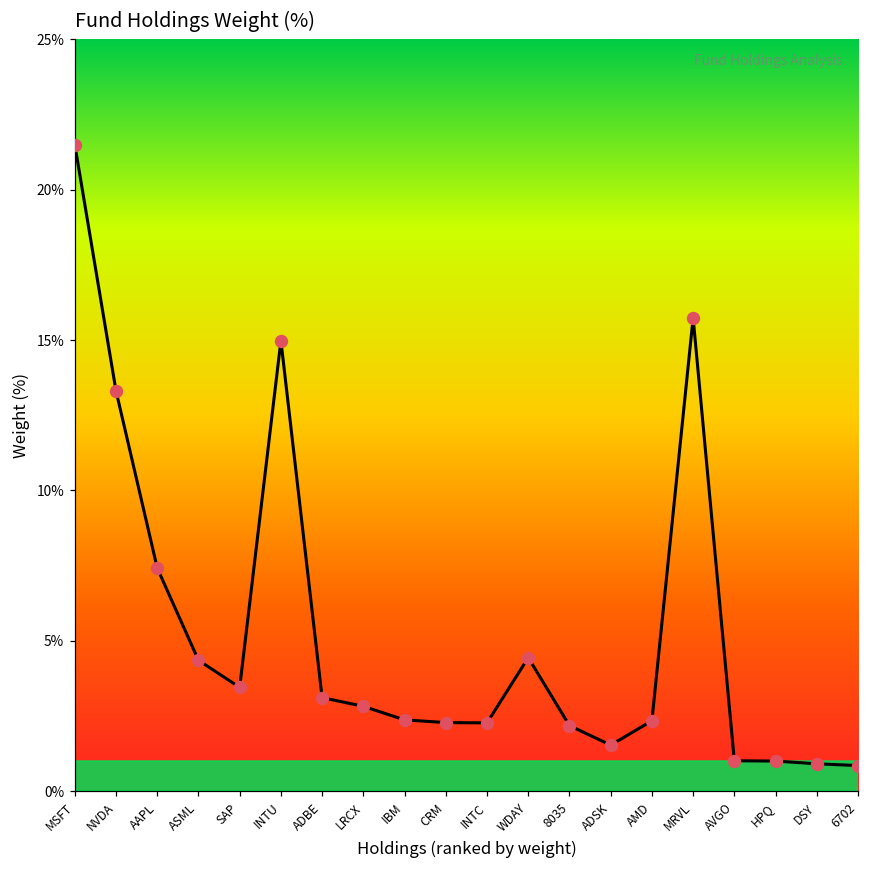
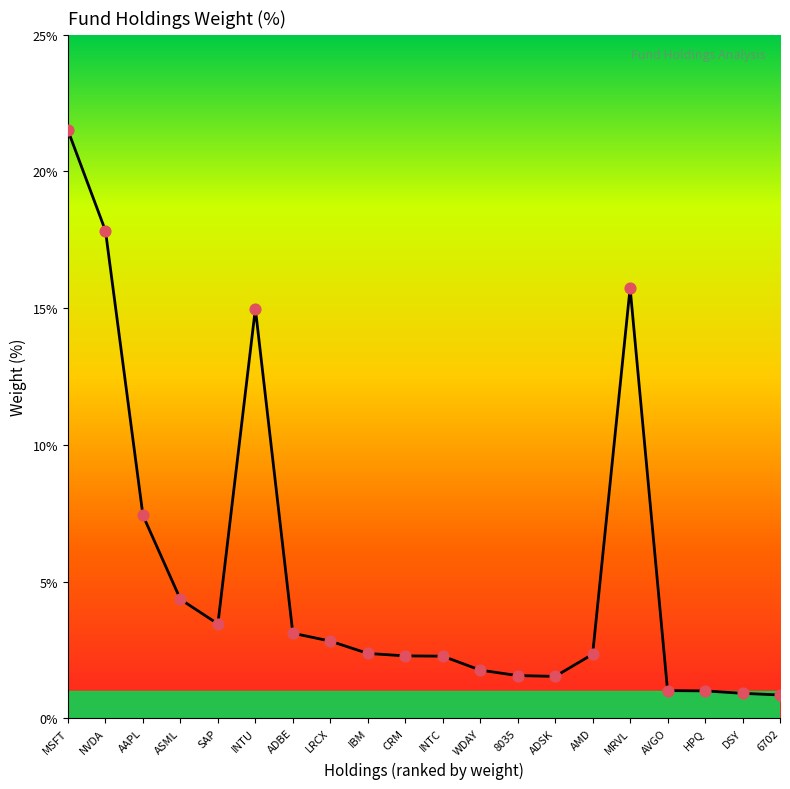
  {
    "MSFT": "21.5%",
-   "NVDA": "13.3%",
+   "NVDA": "17.8%",
    "AAPL": "7.4%",
    "ASML": "4.4%",
    "SAP": "3.5%",
    "INTU": "15.0%",
    "ADBE": "3.1%",
    "LRCX": "2.8%",
    "IBM": "2.4%",
    "CRM": "2.3%",
    "INTC": "2.3%",
-   "WDAY": "4.4%",
-   "8035": "2.2%",
+   "WDAY": "1.8%",
+   "8035": "1.6%",
    "ADSK": "1.5%",
    "AMD": "2.3%",
    "MRVL": "15.7%",
    "AVGO": "1.0%"
  }
